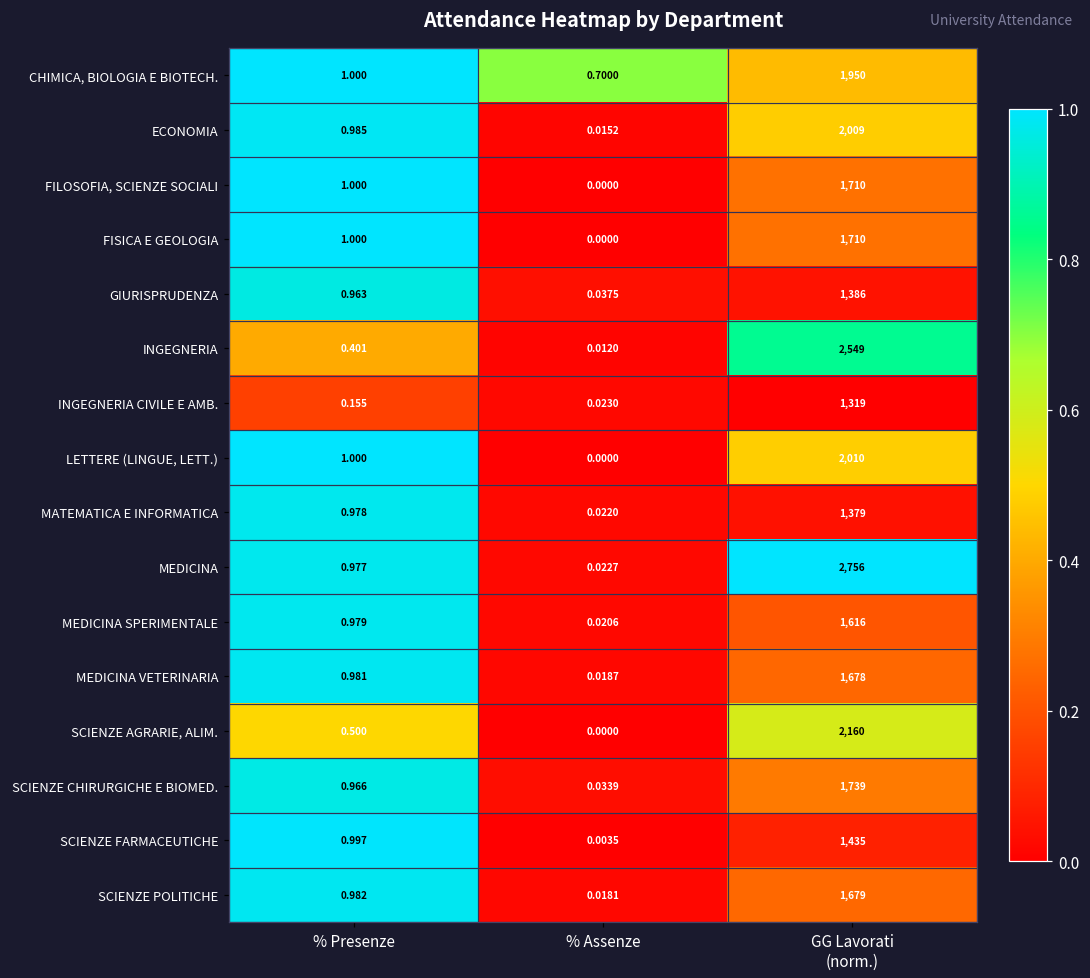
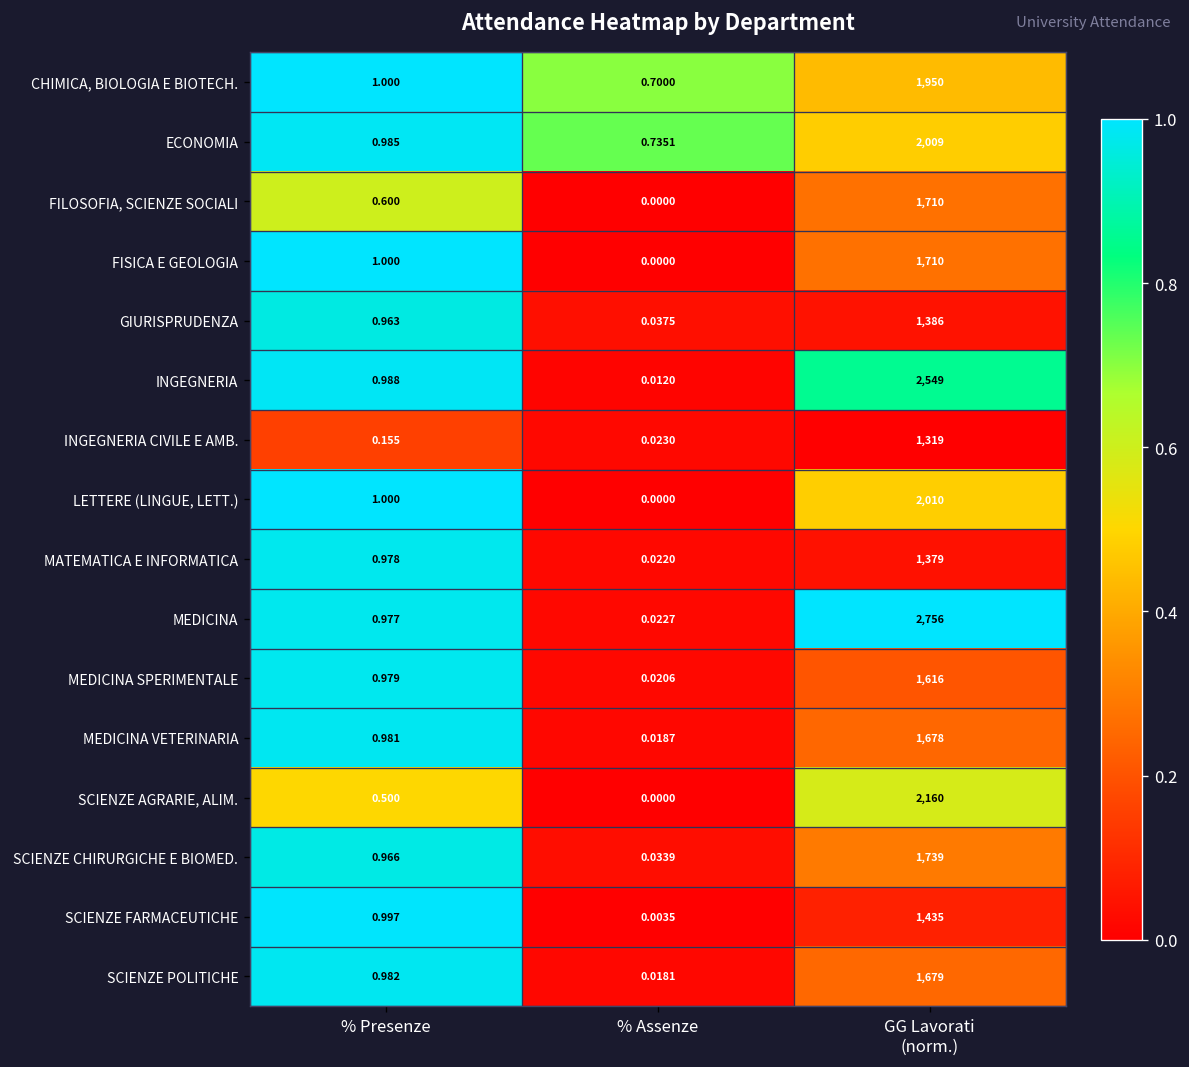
  {
    "CHIMICA, BIOLOGIA E BIOTECH.": {
      "% Presenze": "1.000",
      "% Assenze": "0.7000",
      "GG Lavorati (norm.)": "1,950"
    },
    "ECONOMIA": {
      "% Presenze": "0.985",
-     "% Assenze": "0.0152",
+     "% Assenze": "0.7351",
      "GG Lavorati (norm.)": "2,009"
    },
    "FILOSOFIA, SCIENZE SOCIALI": {
-     "% Presenze": "1.000",
+     "% Presenze": "0.600",
      "% Assenze": "0.0000",
      "GG Lavorati (norm.)": "1,710"
    },
    "FISICA E GEOLOGIA": {
      "% Presenze": "1.000",
      "% Assenze": "0.0000",
      "GG Lavorati (norm.)": "1,710"
    },
    "GIURISPRUDENZA": {
      "% Presenze": "0.963",
      "% Assenze": "0.0375",
      "GG Lavorati (norm.)": "1,386"
    },
    "INGEGNERIA": {
-     "% Presenze": "0.401",
+     "% Presenze": "0.988",
      "% Assenze": "0.0120",
      "GG Lavorati (norm.)": "2,549"
    },
    "INGEGNERIA CIVILE E AMB.": {
      "% Presenze": "0.155",
      "% Assenze": "0.0230",
      "GG Lavorati (norm.)": "1,319"
    },
    "LETTERE (LINGUE, LETT.)": {
      "% Presenze": "1.000",
      "% Assenze": "0.0000",
      "GG Lavorati (norm.)": "2,010"
    },
    "MATEMATICA E INFORMATICA": {
      "% Presenze": "0.978",
      "% Assenze": "0.0220",
      "GG Lavorati (norm.)": "1,379"
    },
    "MEDICINA": {
      "% Presenze": "0.977",
      "% Assenze": "0.0227",
      "GG Lavorati (norm.)": "2,756"
    },
    "MEDICINA SPERIMENTALE": {
      "% Presenze": "0.979",
      "% Assenze": "0.0206",
      "GG Lavorati (norm.)": "1,616"
    },
    "MEDICINA VETERINARIA": {
      "% Presenze": "0.981",
      "% Assenze": "0.0187",
      "GG Lavorati (norm.)": "1,678"
    },
    "SCIENZE AGRARIE, ALIM.": {
      "% Presenze": "0.500",
      "% Assenze": "0.0000",
      "GG Lavorati (norm.)": "2,160"
    },
    "SCIENZE CHIRURGICHE E BIOMED.": {
      "% Presenze": "0.966",
      "% Assenze": "0.0339",
      "GG Lavorati (norm.)": "1,739"
    },
    "SCIENZE FARMACEUTICHE": {
      "% Presenze": "0.997",
      "% Assenze": "0.0035",
      "GG Lavorati (norm.)": "1,435"
    },
    "SCIENZE POLITICHE": {
      "% Presenze": "0.982",
      "% Assenze": "0.0181",
      "GG Lavorati (norm.)": "1,679"
    }
  }
